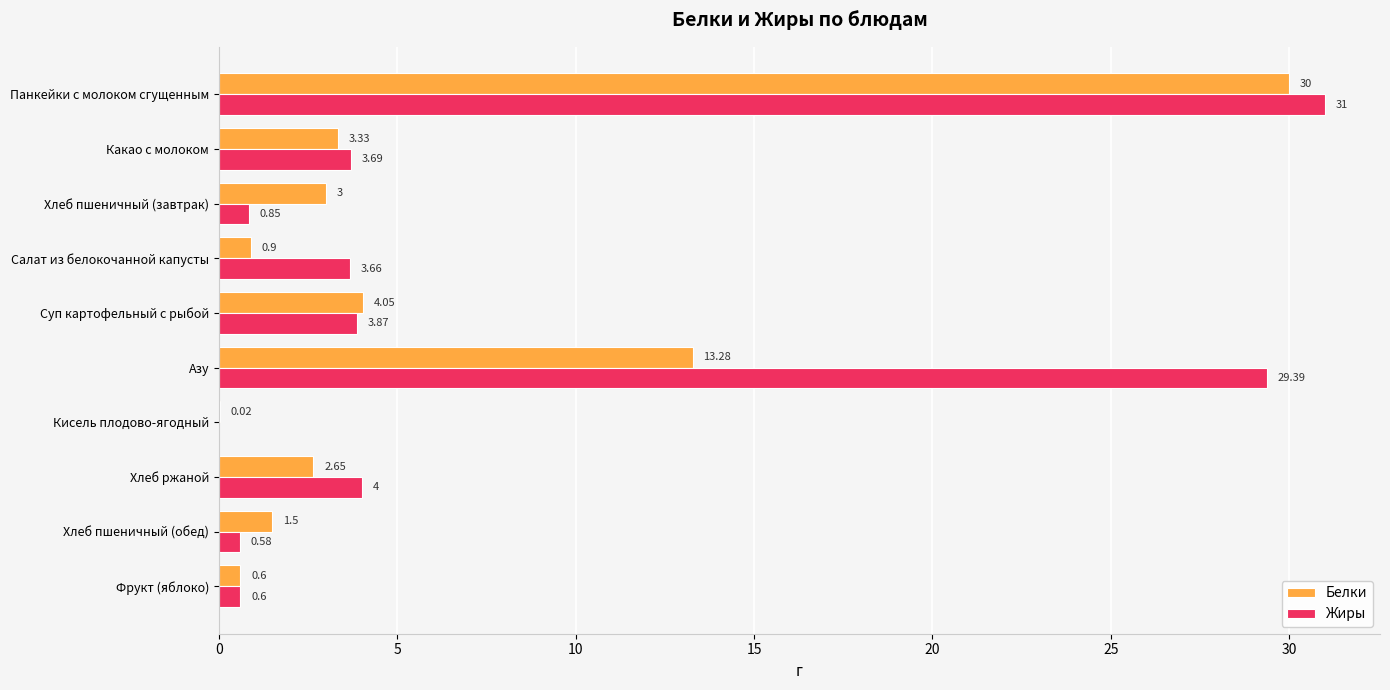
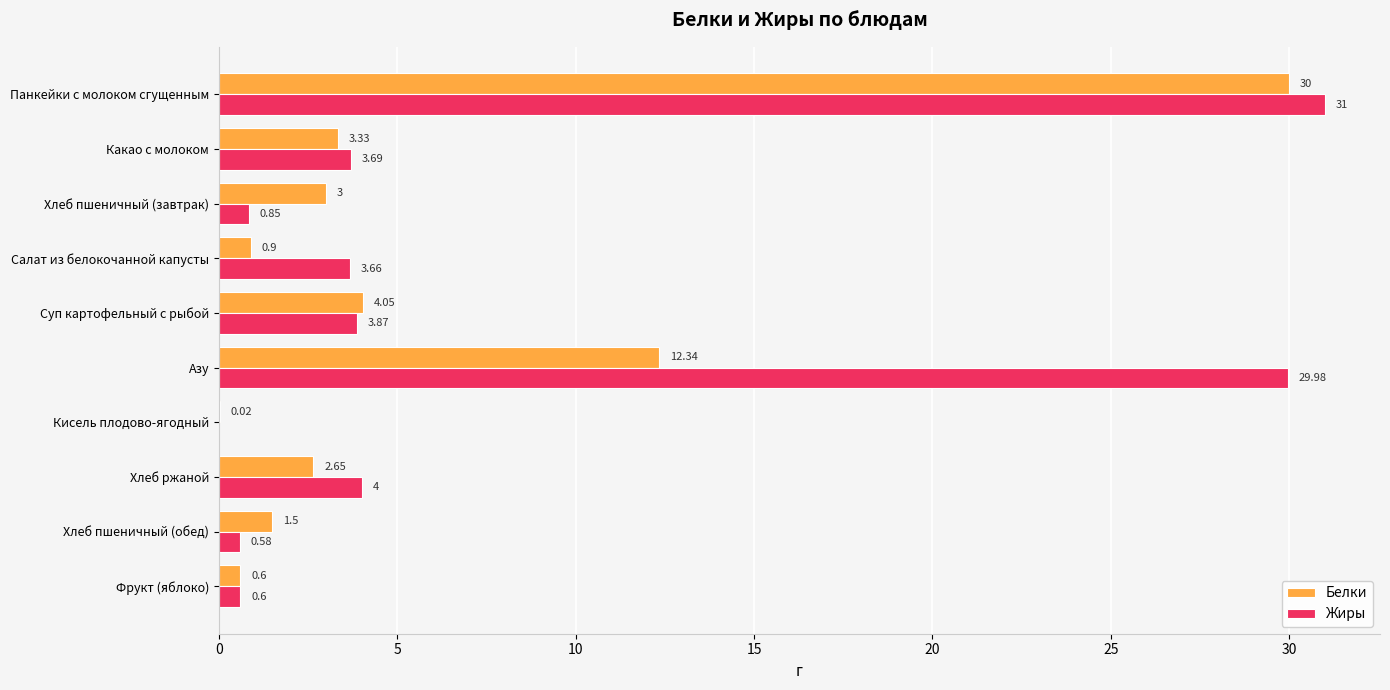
  {
    "Белки": {
      "Панкейки с молоком сгущенным": 30,
      "Какао с молоком": 3.33,
      "Хлеб пшеничный (завтрак)": 3,
      "Салат из белокочанной капусты": 0.9,
      "Суп картофельный с рыбой": 4.05,
-     "Азу": 13.28,
+     "Азу": 12.34,
      "Кисель плодово-ягодный": 0.02,
      "Хлеб ржаной": 2.65,
      "Хлеб пшеничный (обед)": 1.5,
      "Фрукт (яблоко)": 0.6
    },
    "Жиры": {
      "Панкейки с молоком сгущенным": 31,
      "Какао с молоком": 3.69,
      "Хлеб пшеничный (завтрак)": 0.85,
      "Салат из белокочанной капусты": 3.66,
      "Суп картофельный с рыбой": 3.87,
-     "Азу": 29.39,
+     "Азу": 29.98,
      "Хлеб ржаной": 4,
      "Хлеб пшеничный (обед)": 0.58,
      "Фрукт (яблоко)": 0.6
    }
  }
